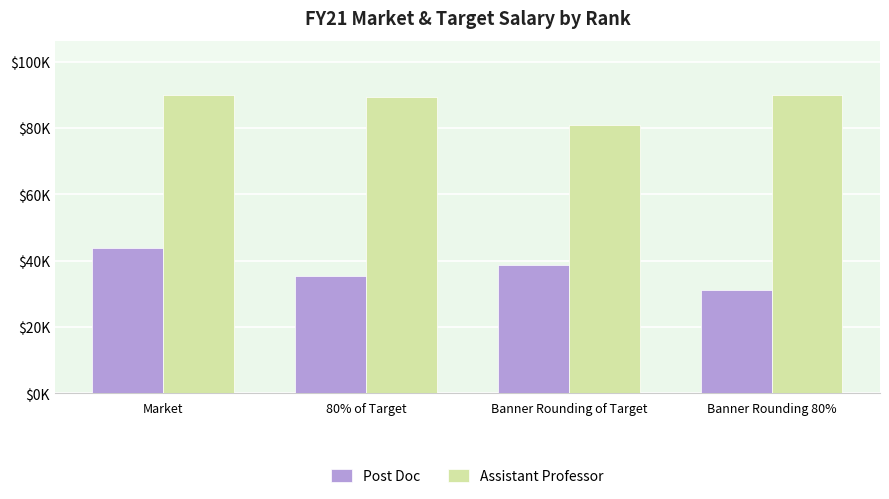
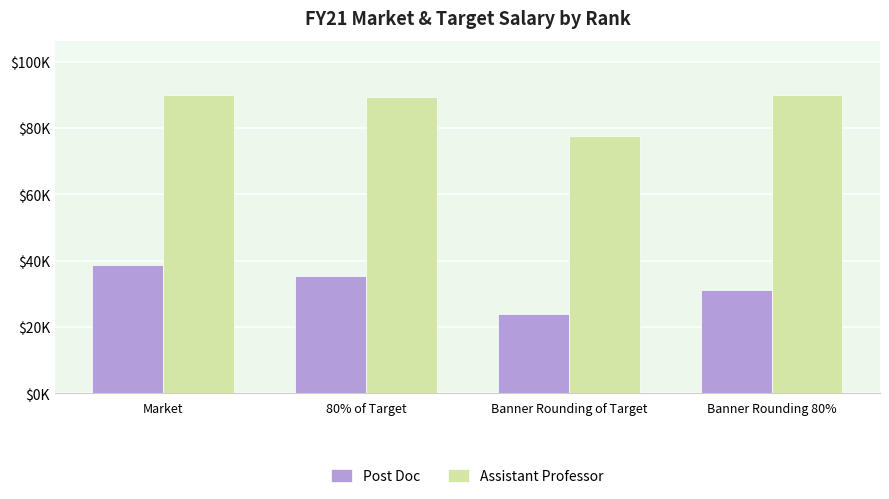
  {
    "Post Doc": {
-     "Market": "$44000",
+     "Market": "$39000",
      "80% of Target": "$36000",
-     "Banner Rounding of Target": "$39000",
+     "Banner Rounding of Target": "$24000",
      "Banner Rounding 80%": "$31000"
    },
    "Assistant Professor": {
      "Market": "$90000",
      "80% of Target": "$89000",
-     "Banner Rounding of Target": "$81000",
+     "Banner Rounding of Target": "$78000",
      "Banner Rounding 80%": "$90000"
    }
  }
